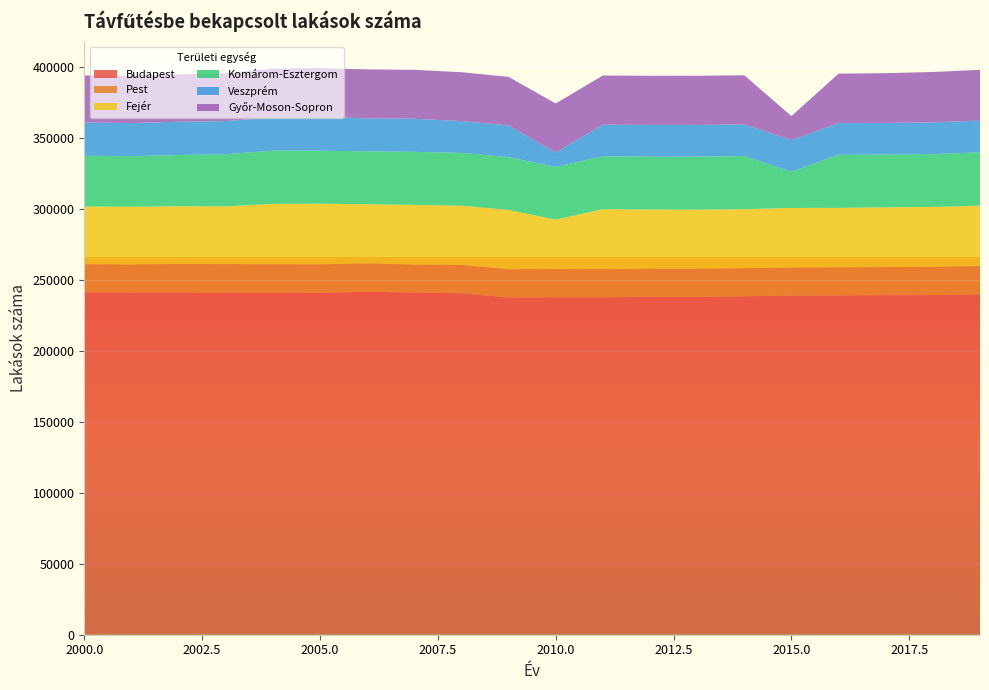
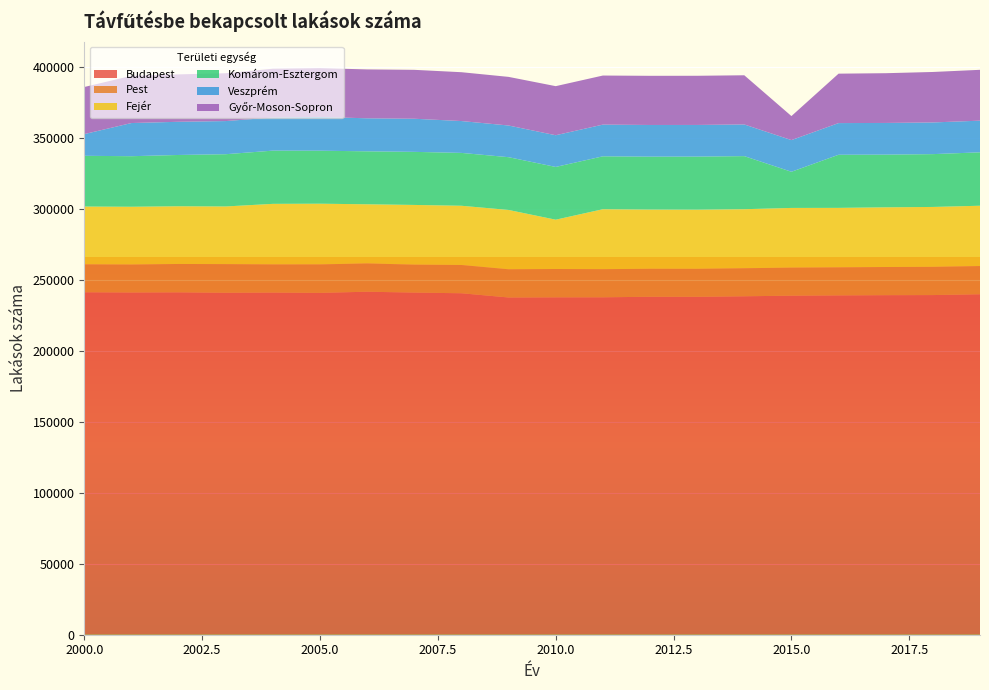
  {
    "Fejér": {
      "2000.0": 41000,
      "2005.0": 43000,
      "2010.0": 35000,
      "2015.0": 42000
    },
    "Komárom-Esztergom": {
      "2000.0": 36000,
      "2005.0": 37000,
      "2010.0": 37000,
      "2015.0": 25000
    },
    "Veszprém": {
-     "2000.0": 23000,
-     "2010.0": 10000,
+     "2000.0": 15000,
+     "2010.0": 22000,
      "2015.0": 22000
    },
    "Győr-Moson-Sopron": {
      "2000.0": 33000,
      "2010.0": 35000,
      "2015.0": 17000
    }
  }
